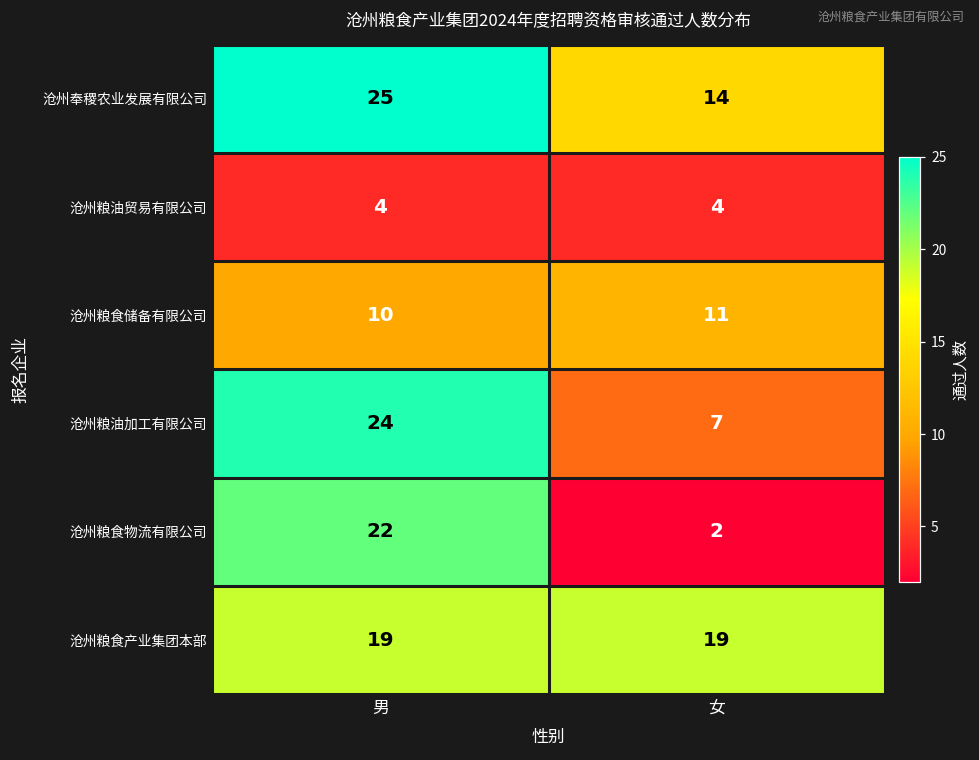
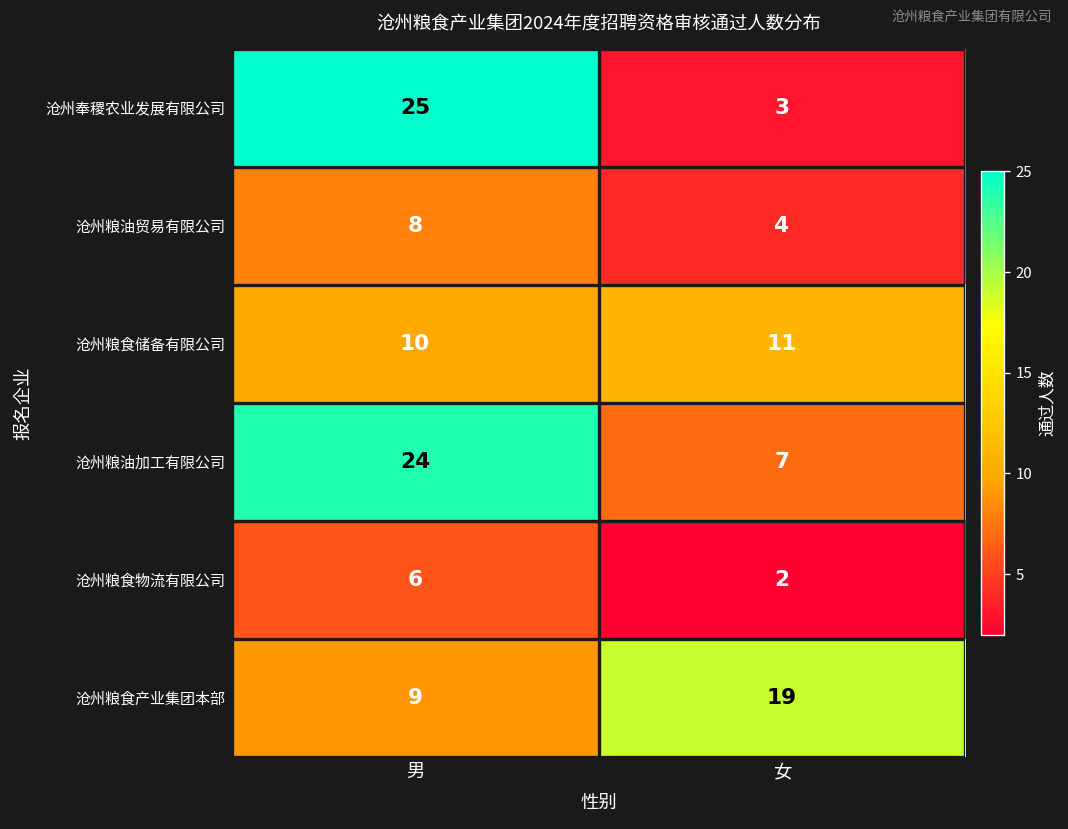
  {
    "沧州奉稷农业发展有限公司": {
      "男": 25,
-     "女": 14
+     "女": 3
    },
    "沧州粮油贸易有限公司": {
-     "男": 4,
+     "男": 8,
      "女": 4
    },
    "沧州粮食储备有限公司": {
      "男": 10,
      "女": 11
    },
    "沧州粮油加工有限公司": {
      "男": 24,
      "女": 7
    },
    "沧州粮食物流有限公司": {
-     "男": 22,
+     "男": 6,
      "女": 2
    },
    "沧州粮食产业集团本部": {
-     "男": 19,
+     "男": 9,
      "女": 19
    }
  }
